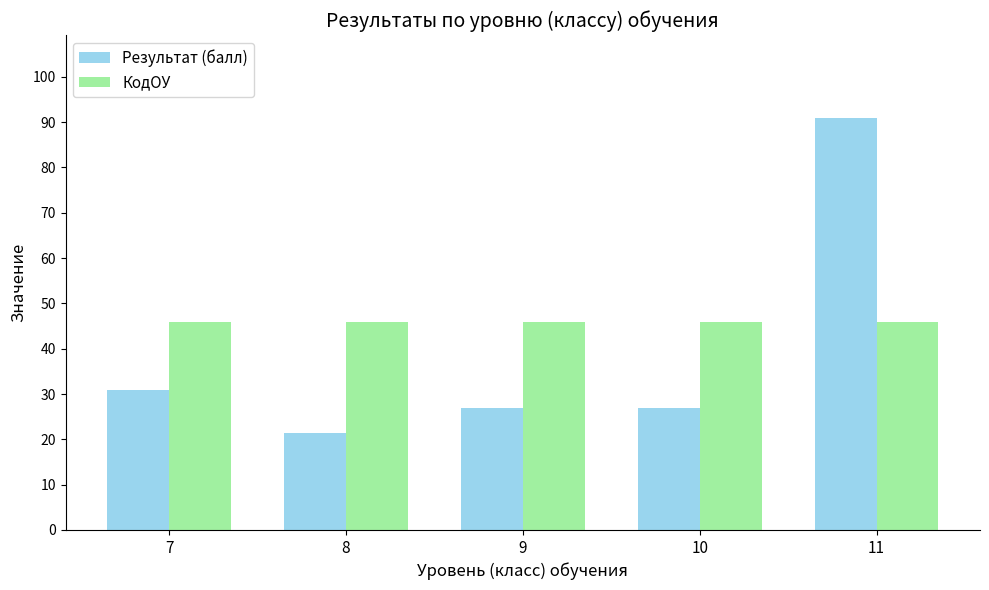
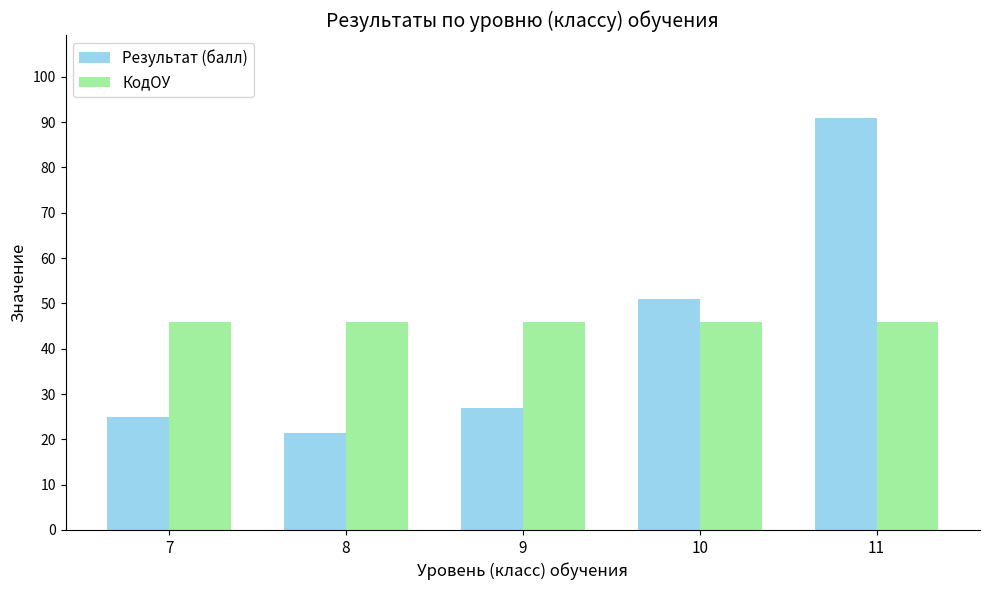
  {
    "Результат (балл)": {
-     "7": 31,
+     "7": 25,
      "8": 22,
      "9": 27,
-     "10": 27,
+     "10": 51,
      "11": 91
    },
    "КодОУ": {
      "7": 46,
      "8": 46,
      "9": 46,
      "10": 46,
      "11": 46
    }
  }
